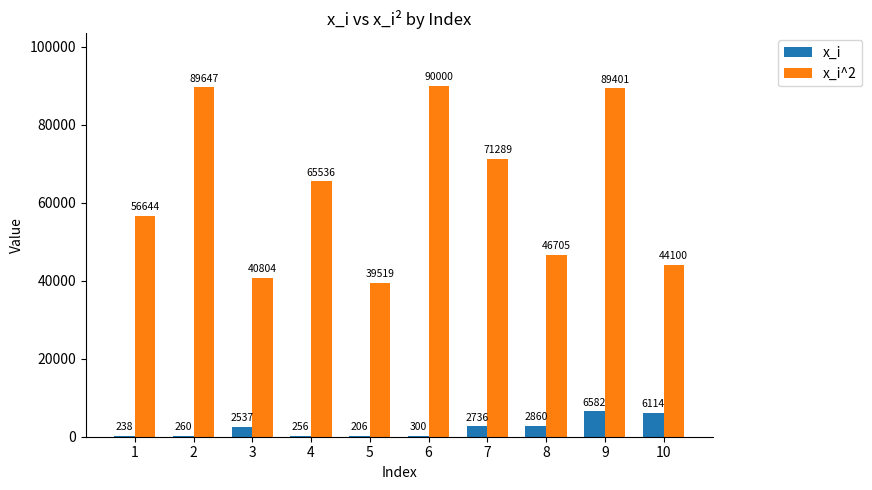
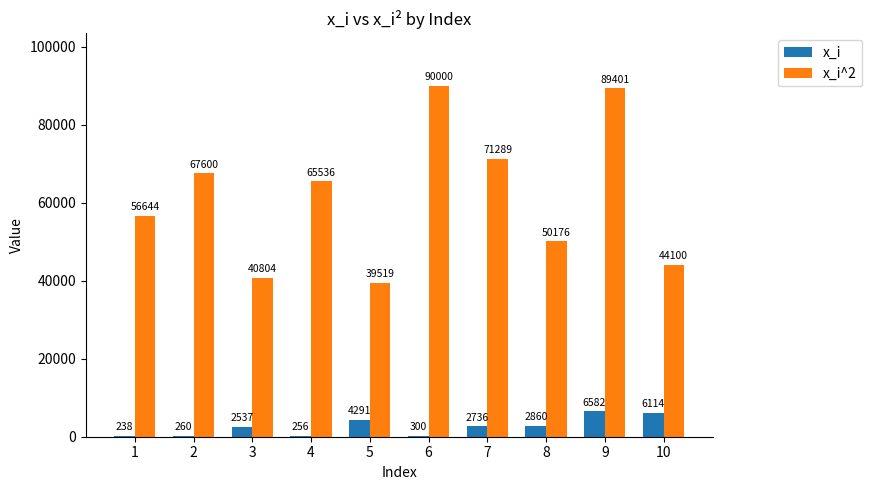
  {
    "x_i": {
      "1": 238,
      "2": 260,
      "3": 2537,
      "4": 256,
-     "5": 206,
+     "5": 4291,
      "6": 300,
      "7": 2736,
      "8": 2860,
      "9": 6582,
      "10": 6114
    },
    "x_i^2": {
      "1": 56644,
-     "2": 89647,
+     "2": 67600,
      "3": 40804,
      "4": 65536,
      "5": 39519,
      "6": 90000,
      "7": 71289,
-     "8": 46705,
+     "8": 50176,
      "9": 89401,
      "10": 44100
    }
  }
